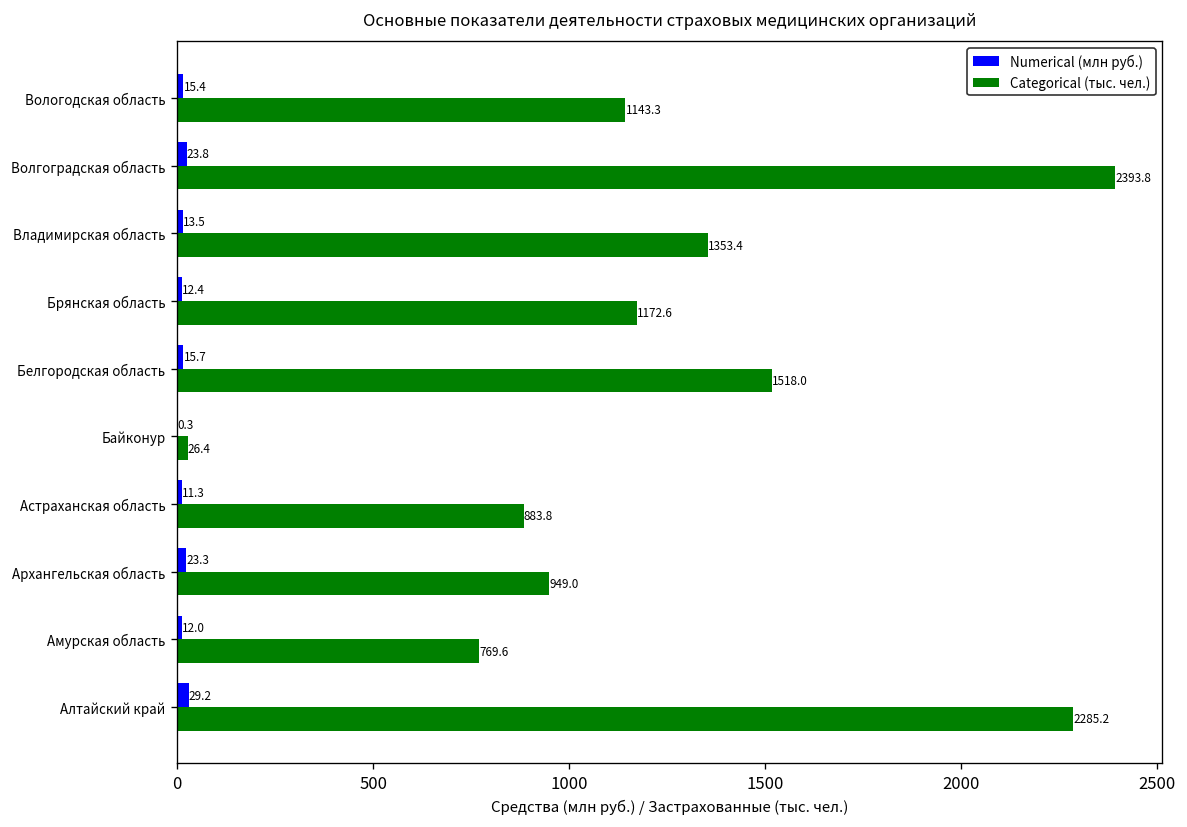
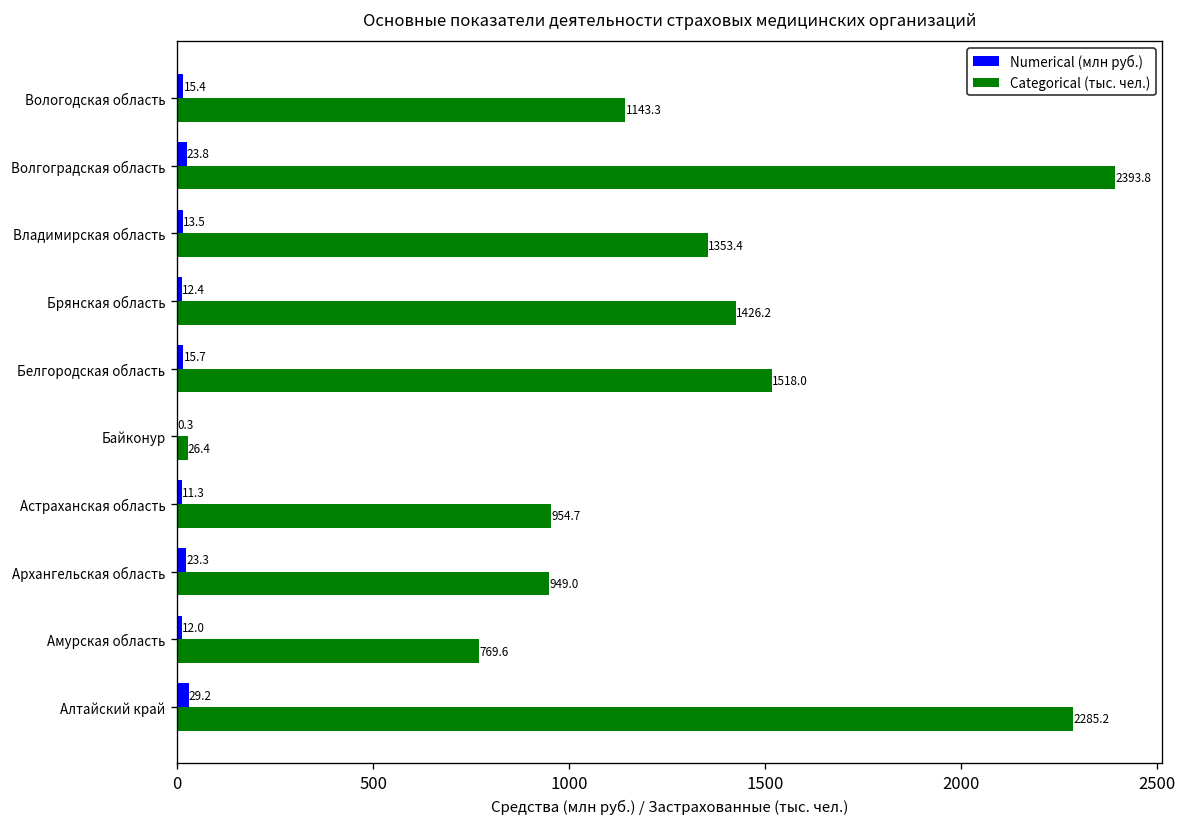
  {
    "Numerical (млн руб.)": {
      "Вологодская область": 15.4,
      "Волгоградская область": 23.8,
      "Владимирская область": 13.5,
      "Брянская область": 12.4,
      "Белгородская область": 15.7,
      "Байконур": 0.3,
      "Астраханская область": 11.3,
      "Архангельская область": 23.3,
      "Амурская область": 12.0,
      "Алтайский край": 29.2
    },
    "Categorical (тыс. чел.)": {
      "Вологодская область": 1143.3,
      "Волгоградская область": 2393.8,
      "Владимирская область": 1353.4,
-     "Брянская область": 1172.6,
+     "Брянская область": 1426.2,
      "Белгородская область": 1518.0,
      "Байконур": 26.4,
-     "Астраханская область": 883.8,
+     "Астраханская область": 954.7,
      "Архангельская область": 949.0,
      "Амурская область": 769.6,
      "Алтайский край": 2285.2
    }
  }
